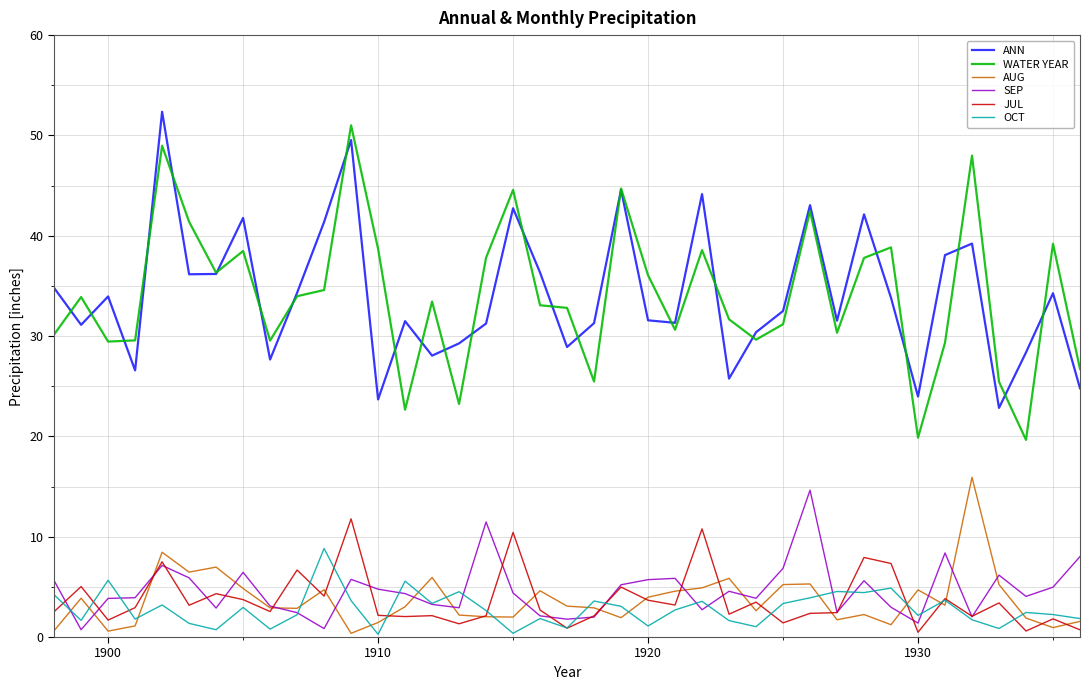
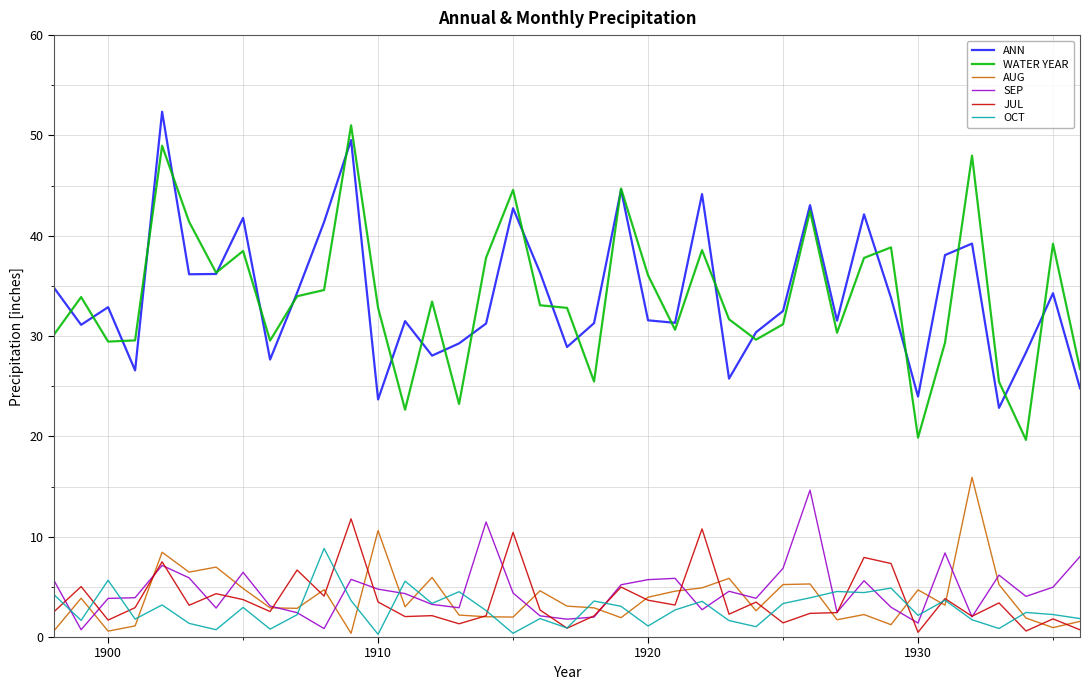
  {
    "ANN": {
-     "1900": 34.0,
+     "1900": 32.9,
      "1910": 23.7,
      "1920": 31.6,
      "1930": 24.0
    },
    "WATER YEAR": {
      "1900": 29.5,
-     "1910": 38.7,
+     "1910": 32.8,
      "1920": 36.1,
      "1930": 19.9
    },
    "AUG": {
      "1900": 0.6,
-     "1910": 1.5,
+     "1910": 10.6,
      "1920": 4.0,
      "1930": 4.7
    },
    "SEP": {
      "1900": 3.9,
      "1910": 4.8,
      "1920": 5.7,
      "1930": 1.4
    },
    "JUL": {
      "1900": 1.7,
-     "1910": 2.2,
+     "1910": 3.5,
      "1920": 3.7,
      "1930": 0.5
    },
    "OCT": {
      "1900": 5.7,
      "1910": 0.3,
      "1920": 1.1,
      "1930": 2.2
    }
  }
